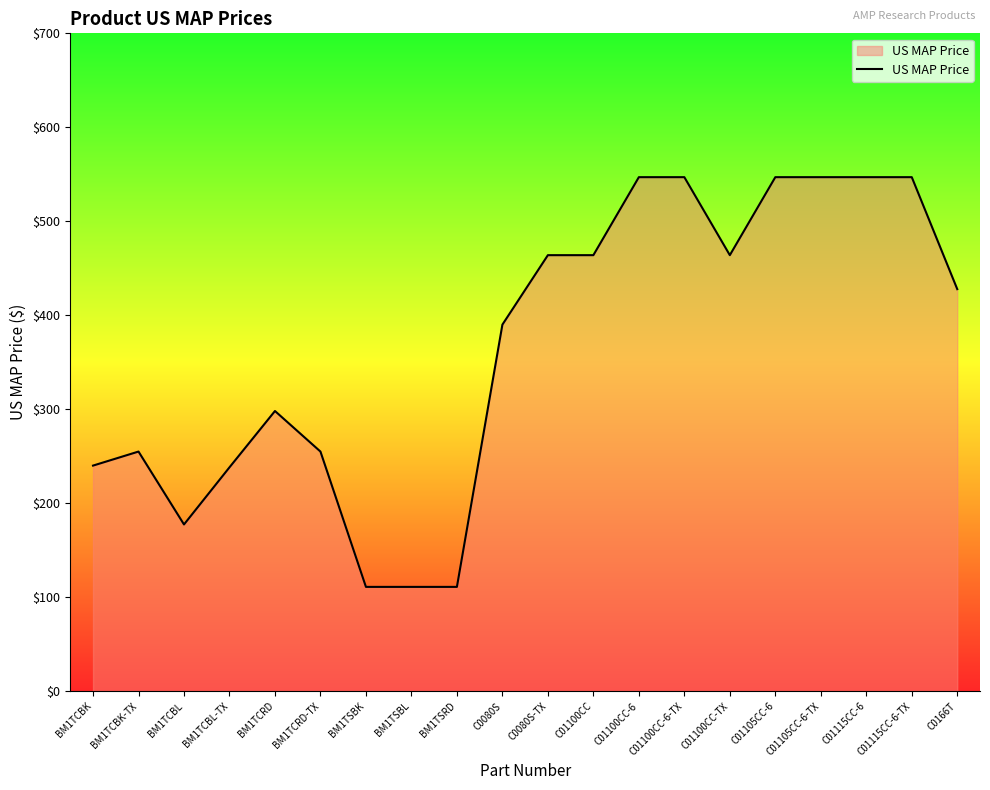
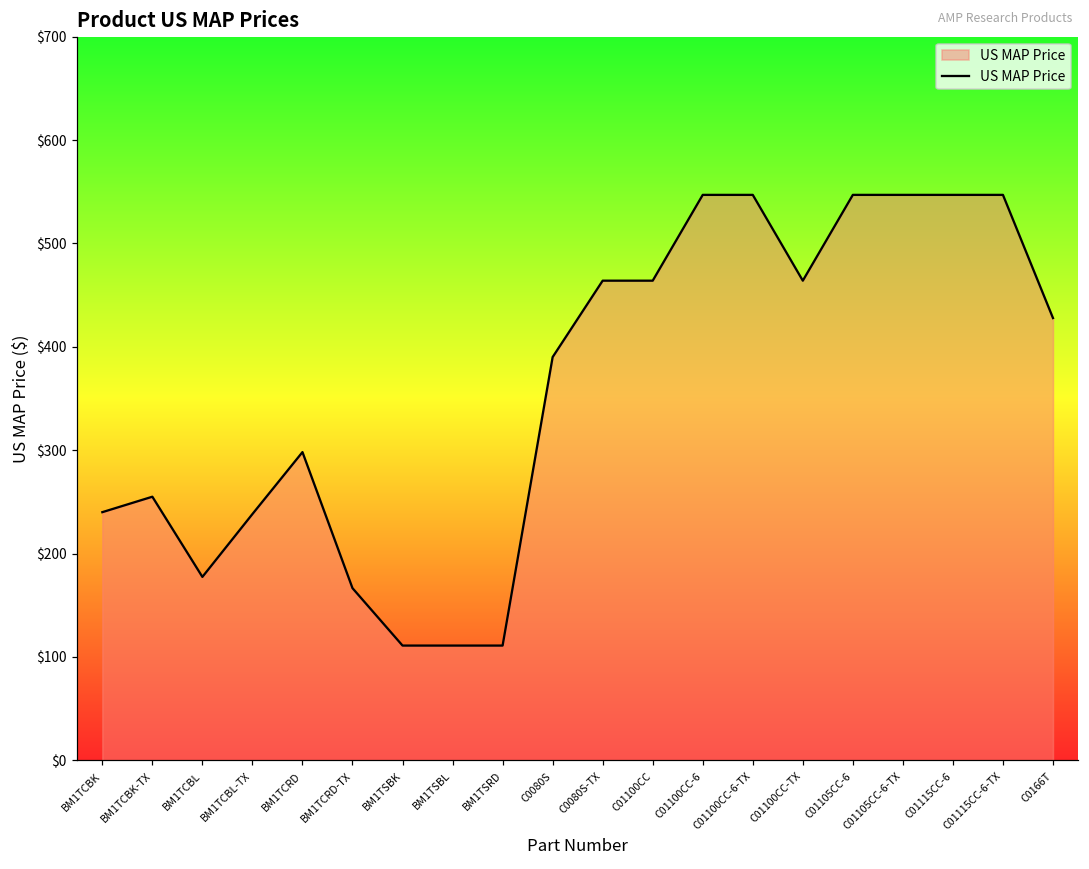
  {
    "BM1TCBK": "$240",
    "BM1TCBK-TX": "$250",
    "BM1TCBL": "$180",
    "BM1TCBL-TX": "$240",
    "BM1TCRD": "$300",
-   "BM1TCRD-TX": "$250",
+   "BM1TCRD-TX": "$170",
    "BM1TSBK": "$110",
    "BM1TSBL": "$110",
    "BM1TSRD": "$110",
    "C0080S": "$390",
    "C0080S-TX": "$460",
    "C01100CC": "$460",
    "C01100CC-6": "$550",
    "C01100CC-6-TX": "$550",
    "C01100CC-TX": "$460",
    "C01105CC-6": "$550",
    "C01105CC-6-TX": "$550",
    "C01115CC-6": "$550",
    "C01115CC-6-TX": "$550",
    "C0166T": "$430"
  }
